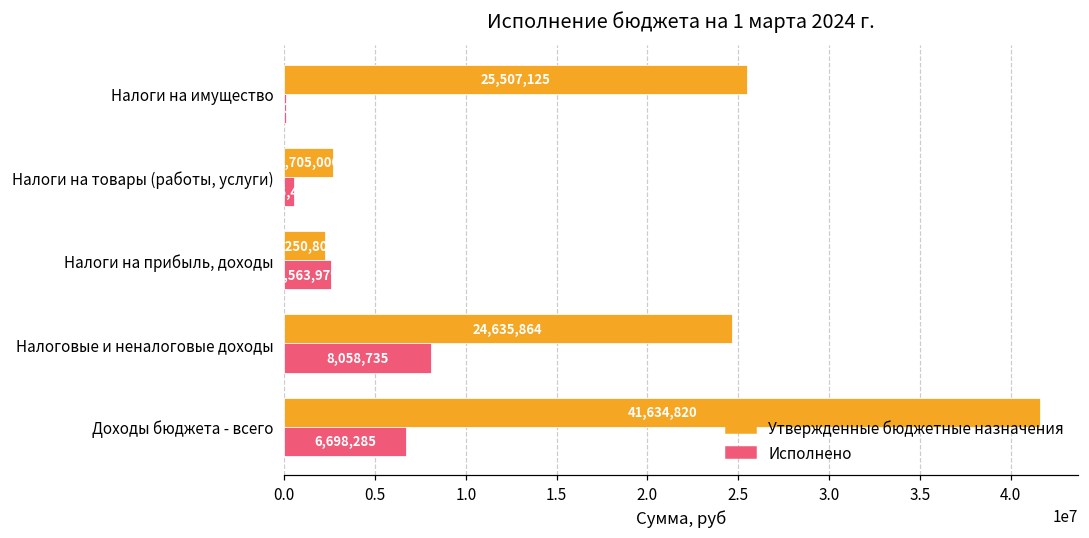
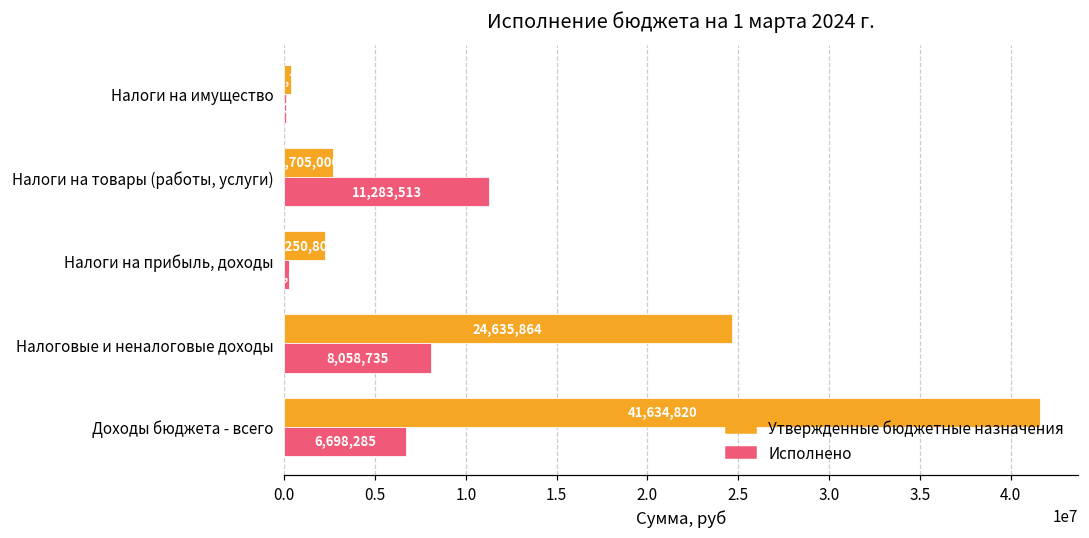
  {
    "Утвержденные бюджетные назначения": {
-     "Налоги на имущество": 25500000
+     "Налоги на имущество": 400000
    },
    "Исполнено": {
-     "Налоги на товары (работы, услуги)": 500000,
-     "Налоги на прибыль, доходы": 2600000
+     "Налоги на товары (работы, услуги)": 11300000,
+     "Налоги на прибыль, доходы": 300000
    }
  }
